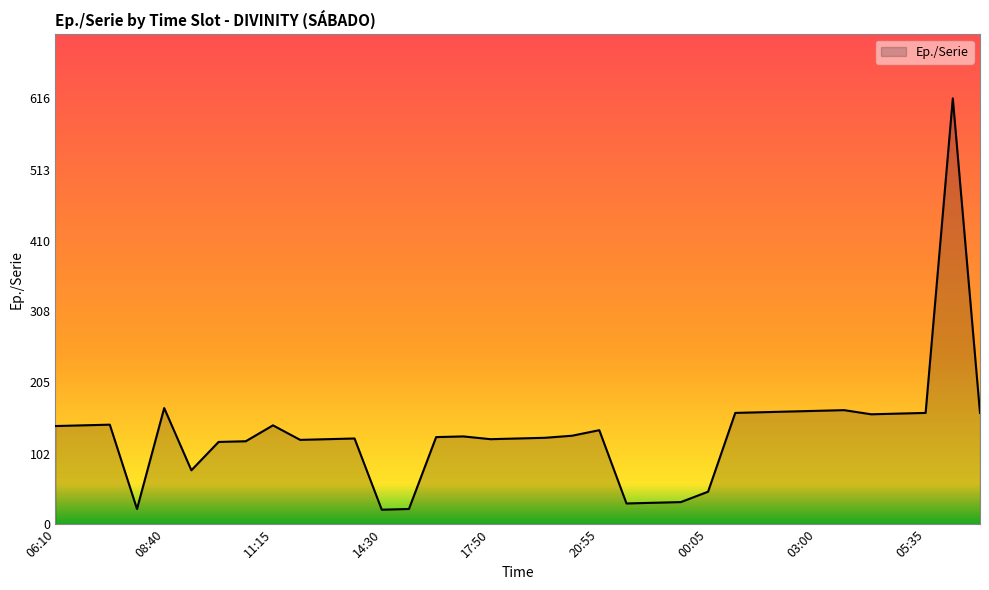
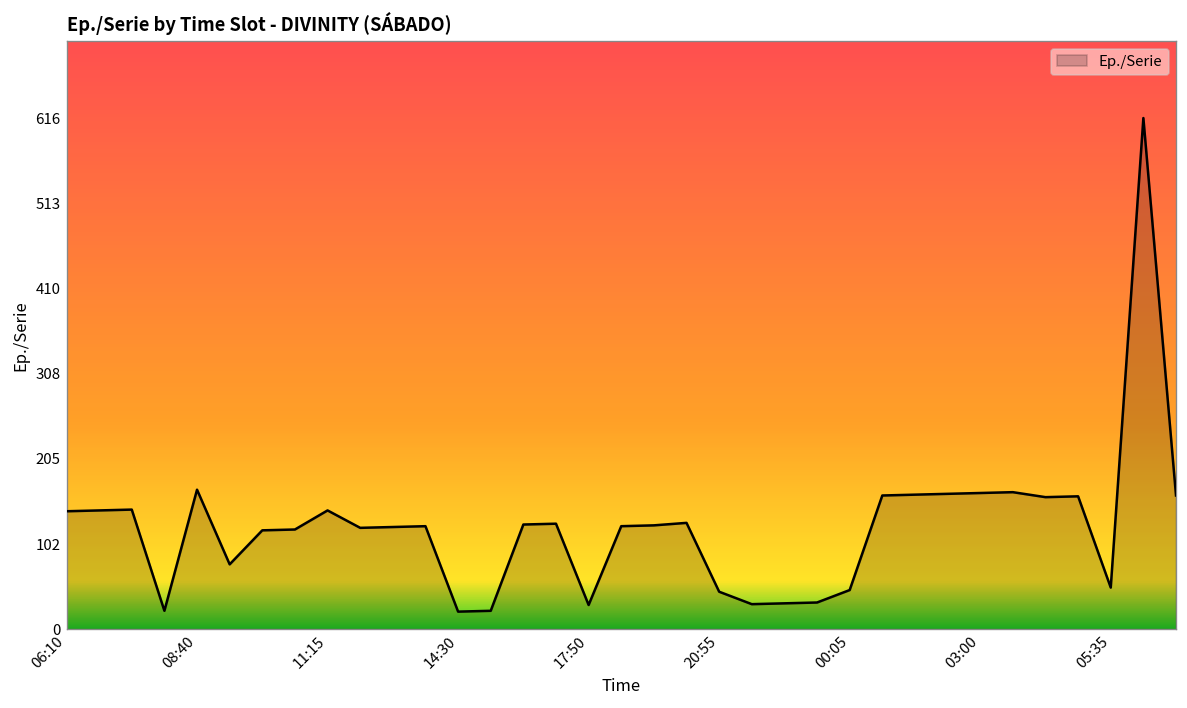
  {
    "06:10": 140,
    "08:40": 170,
    "11:15": 140,
    "14:30": 20,
-   "17:50": 120,
-   "20:55": 140,
+   "17:50": 30,
+   "20:55": 50,
    "00:05": 50,
    "03:00": 160,
-   "05:35": 160
+   "05:35": 50
  }
